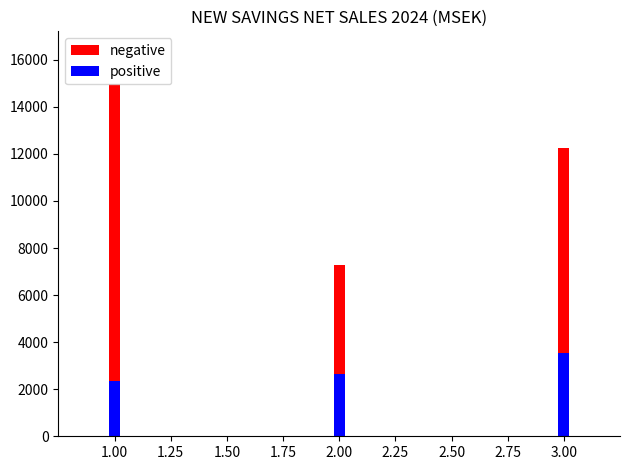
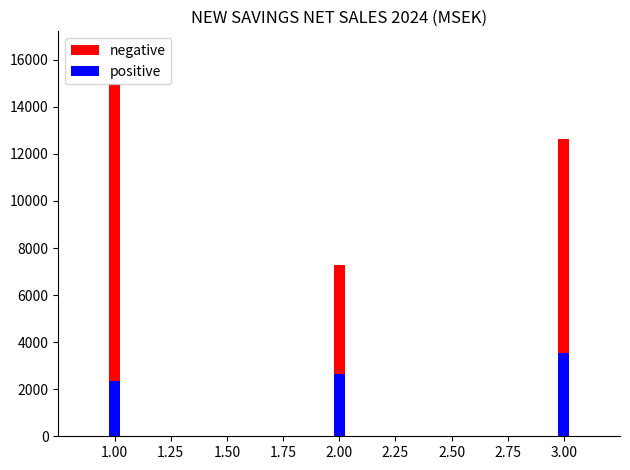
  {
    "negative": {
      "2.00": 7300,
-     "3.00": 12300
+     "3.00": 12600
    }
  }
